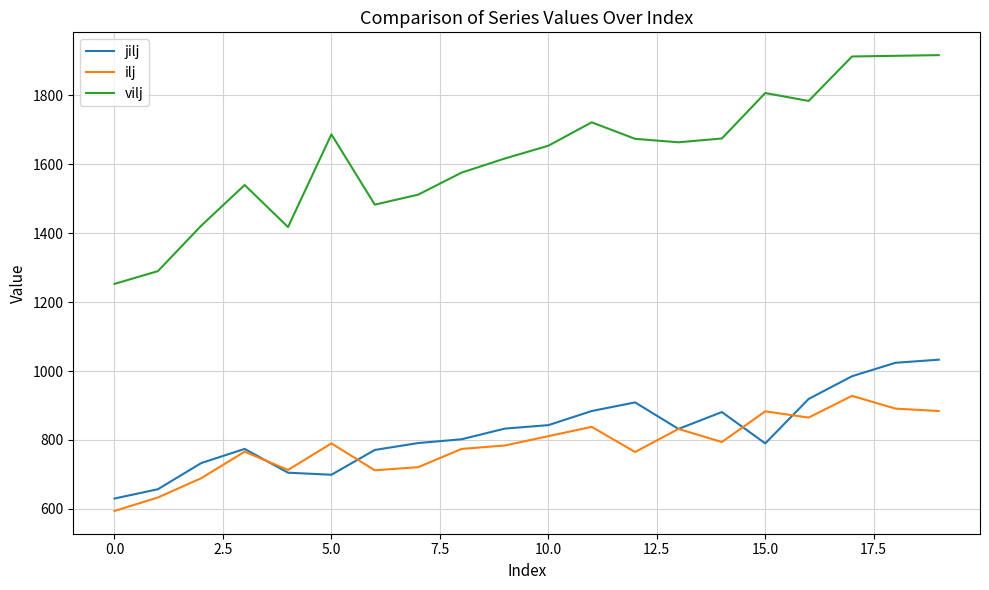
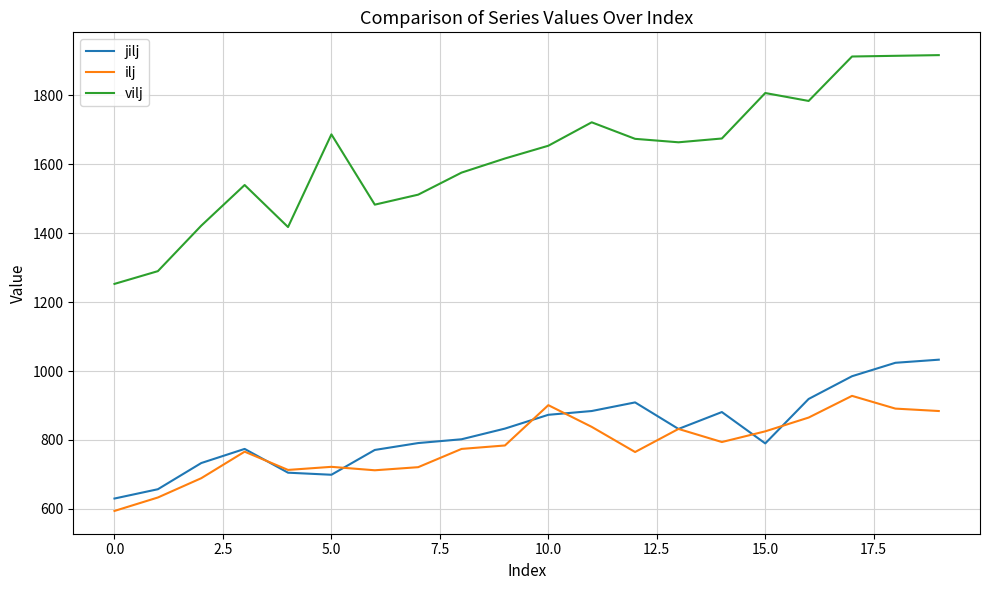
  {
    "jilj": {
      "0.0": 630,
      "5.0": 700,
-     "10.0": 840,
+     "10.0": 870,
      "15.0": 790
    },
    "ilj": {
      "0.0": 590,
-     "5.0": 790,
-     "10.0": 810,
-     "15.0": 880
+     "5.0": 720,
+     "10.0": 900,
+     "15.0": 830
    },
    "vilj": {
      "0.0": 1250,
      "5.0": 1690,
      "10.0": 1650,
      "15.0": 1810
    }
  }
